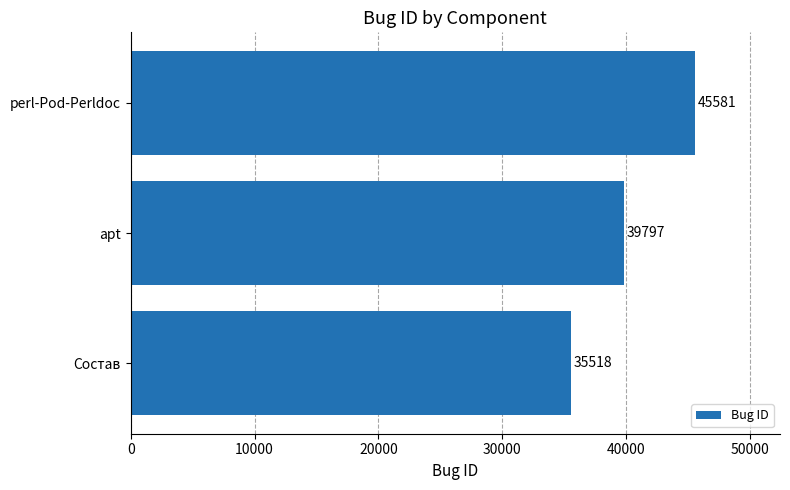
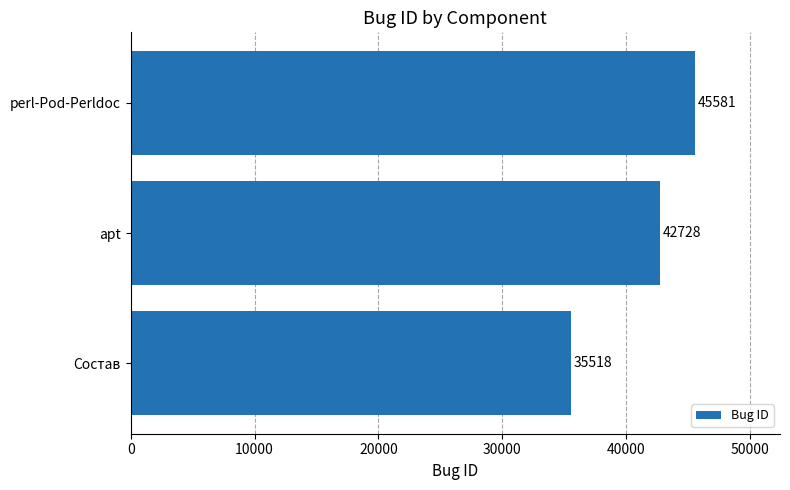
  {
    "perl-Pod-Perldoc": 45581,
-   "apt": 39797,
+   "apt": 42728,
    "Состав": 35518
  }
